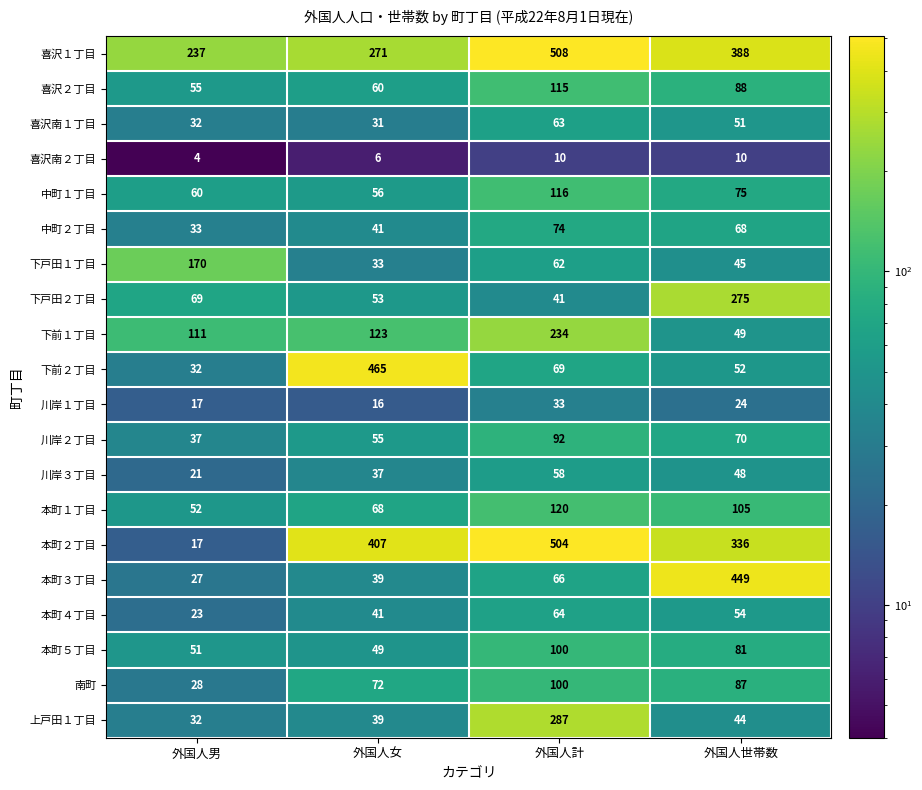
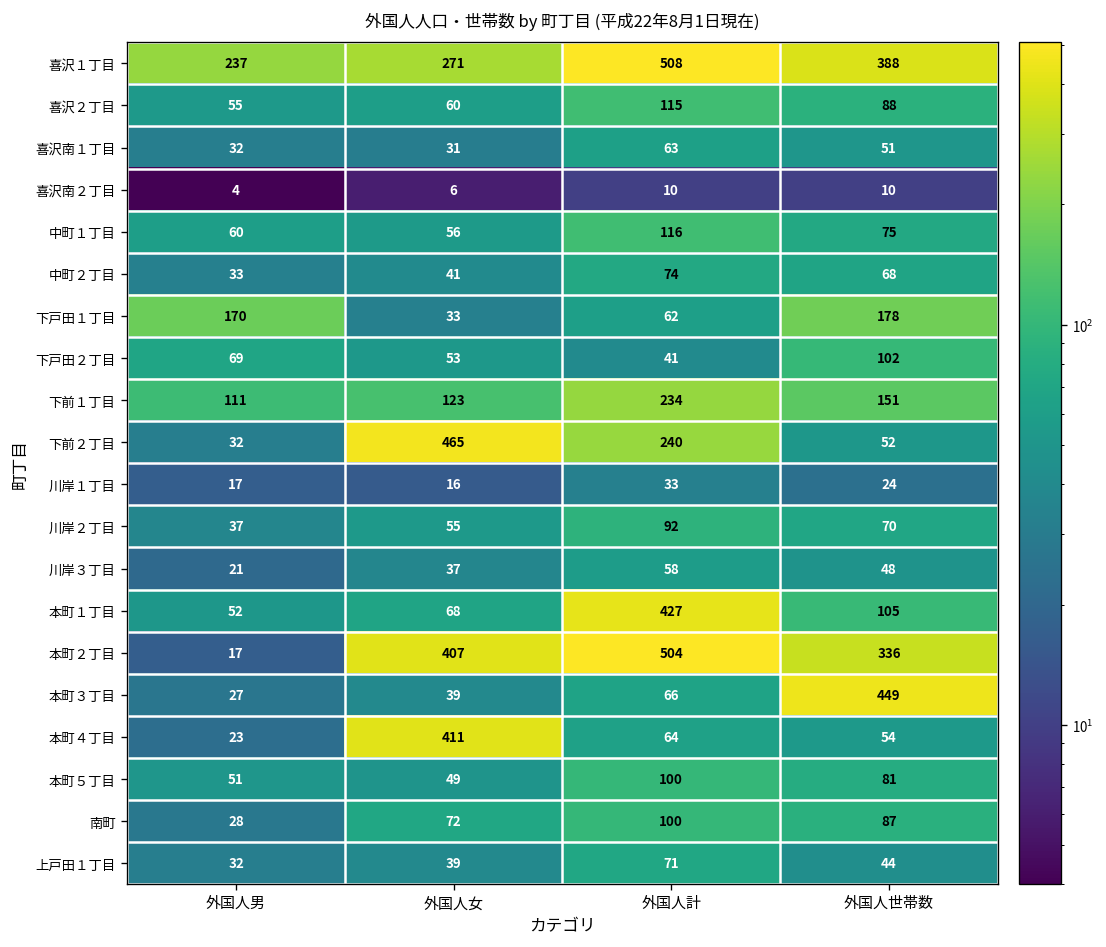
  {
    "喜沢１丁目": {
      "外国人男": 237,
      "外国人女": 271,
      "外国人計": 508,
      "外国人世帯数": 388
    },
    "喜沢２丁目": {
      "外国人男": 55,
      "外国人女": 60,
      "外国人計": 115,
      "外国人世帯数": 88
    },
    "喜沢南１丁目": {
      "外国人男": 32,
      "外国人女": 31,
      "外国人計": 63,
      "外国人世帯数": 51
    },
    "喜沢南２丁目": {
      "外国人男": 4,
      "外国人女": 6,
      "外国人計": 10,
      "外国人世帯数": 10
    },
    "中町１丁目": {
      "外国人男": 60,
      "外国人女": 56,
      "外国人計": 116,
      "外国人世帯数": 75
    },
    "中町２丁目": {
      "外国人男": 33,
      "外国人女": 41,
      "外国人計": 74,
      "外国人世帯数": 68
    },
    "下戸田１丁目": {
      "外国人男": 170,
      "外国人女": 33,
      "外国人計": 62,
-     "外国人世帯数": 45
+     "外国人世帯数": 178
    },
    "下戸田２丁目": {
      "外国人男": 69,
      "外国人女": 53,
      "外国人計": 41,
-     "外国人世帯数": 275
+     "外国人世帯数": 102
    },
    "下前１丁目": {
      "外国人男": 111,
      "外国人女": 123,
      "外国人計": 234,
-     "外国人世帯数": 49
+     "外国人世帯数": 151
    },
    "下前２丁目": {
      "外国人男": 32,
      "外国人女": 465,
-     "外国人計": 69,
+     "外国人計": 240,
      "外国人世帯数": 52
    },
    "川岸１丁目": {
      "外国人男": 17,
      "外国人女": 16,
      "外国人計": 33,
      "外国人世帯数": 24
    },
    "川岸２丁目": {
      "外国人男": 37,
      "外国人女": 55,
      "外国人計": 92,
      "外国人世帯数": 70
    },
    "川岸３丁目": {
      "外国人男": 21,
      "外国人女": 37,
      "外国人計": 58,
      "外国人世帯数": 48
    },
    "本町１丁目": {
      "外国人男": 52,
      "外国人女": 68,
-     "外国人計": 120,
+     "外国人計": 427,
      "外国人世帯数": 105
    },
    "本町２丁目": {
      "外国人男": 17,
      "外国人女": 407,
      "外国人計": 504,
      "外国人世帯数": 336
    },
    "本町３丁目": {
      "外国人男": 27,
      "外国人女": 39,
      "外国人計": 66,
      "外国人世帯数": 449
    },
    "本町４丁目": {
      "外国人男": 23,
-     "外国人女": 41,
+     "外国人女": 411,
      "外国人計": 64,
      "外国人世帯数": 54
    },
    "本町５丁目": {
      "外国人男": 51,
      "外国人女": 49,
      "外国人計": 100,
      "外国人世帯数": 81
    },
    "南町": {
      "外国人男": 28,
      "外国人女": 72,
      "外国人計": 100,
      "外国人世帯数": 87
    },
    "上戸田１丁目": {
      "外国人男": 32,
      "外国人女": 39,
-     "外国人計": 287,
+     "外国人計": 71,
      "外国人世帯数": 44
    }
  }
